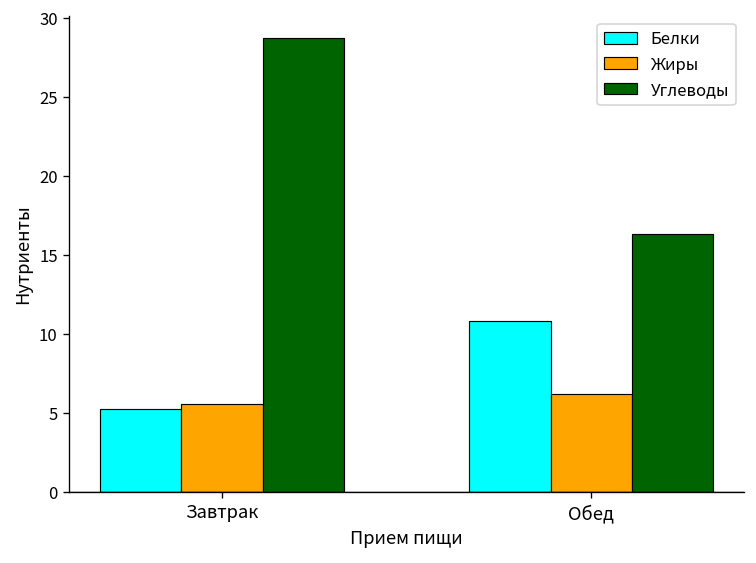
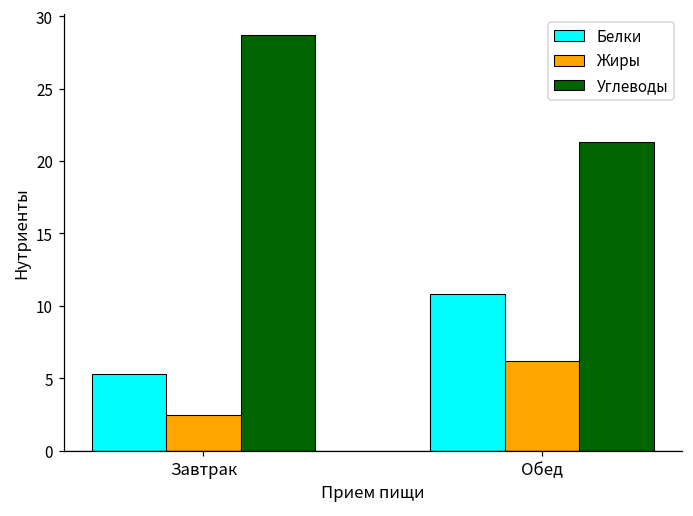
  {
    "Белки": {
      "Завтрак": 5.3,
      "Обед": 10.8
    },
    "Жиры": {
-     "Завтрак": 5.6,
+     "Завтрак": 2.5,
      "Обед": 6.2
    },
    "Углеводы": {
      "Завтрак": 28.7,
-     "Обед": 16.3
+     "Обед": 21.3
    }
  }
